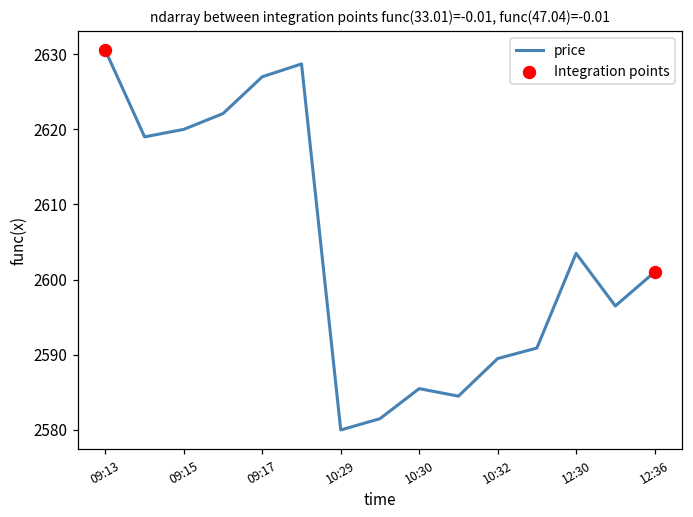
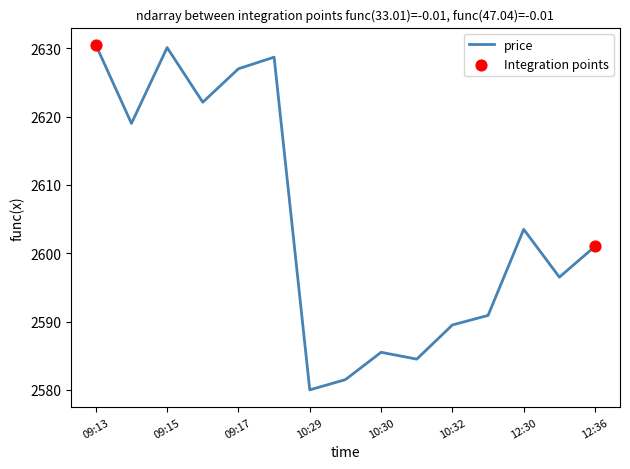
  {
    "price": {
-     "09:15": 2620,
+     "09:15": 2630,
      "10:30": 2586
    }
  }
